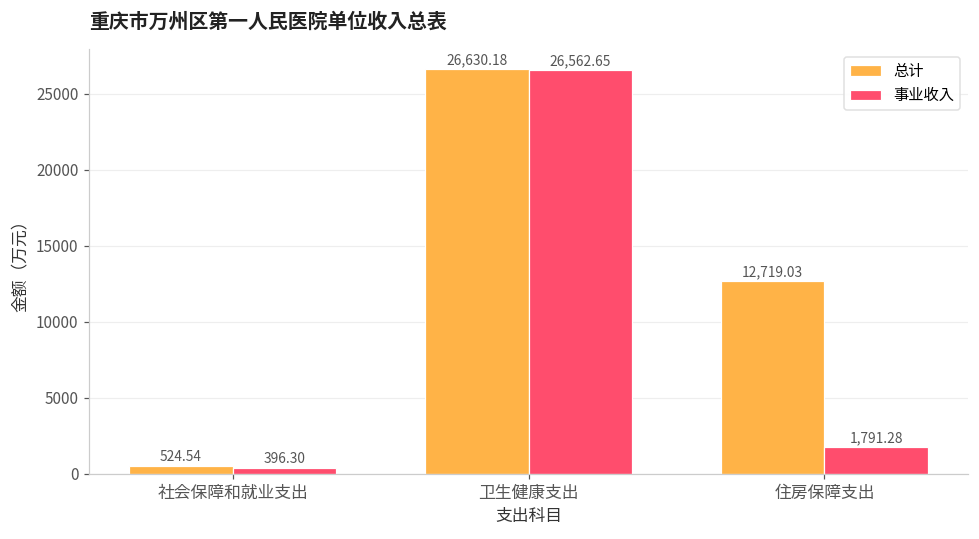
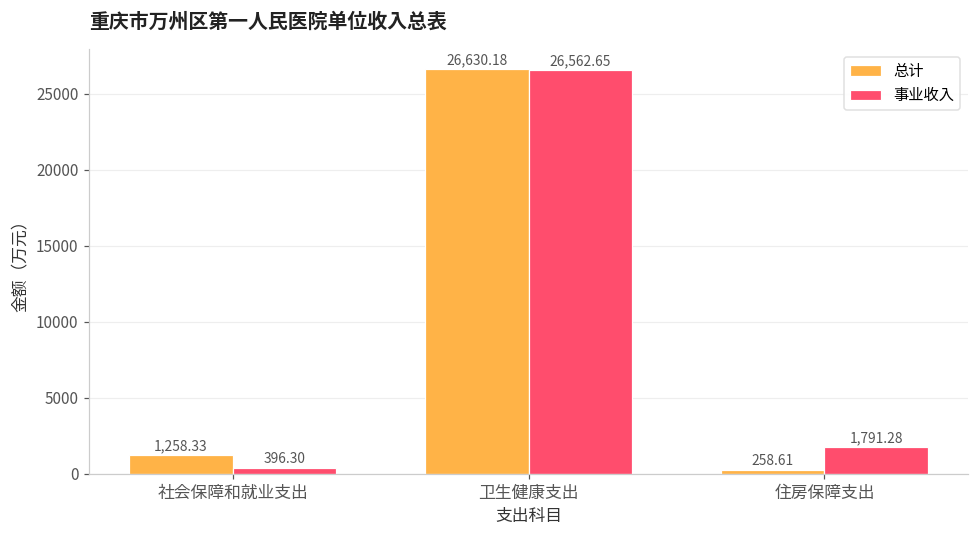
  {
    "总计": {
-     "社会保障和就业支出": "524.54",
+     "社会保障和就业支出": "1,258.33",
      "卫生健康支出": "26,630.18",
-     "住房保障支出": "12,719.03"
+     "住房保障支出": "258.61"
    },
    "事业收入": {
      "社会保障和就业支出": "396.30",
      "卫生健康支出": "26,562.65",
      "住房保障支出": "1,791.28"
    }
  }
